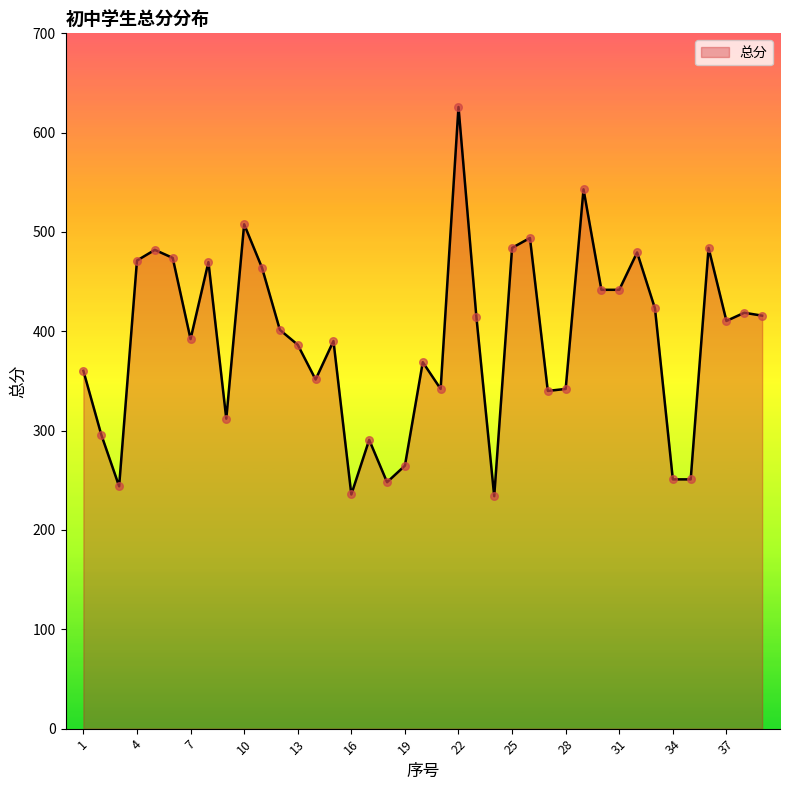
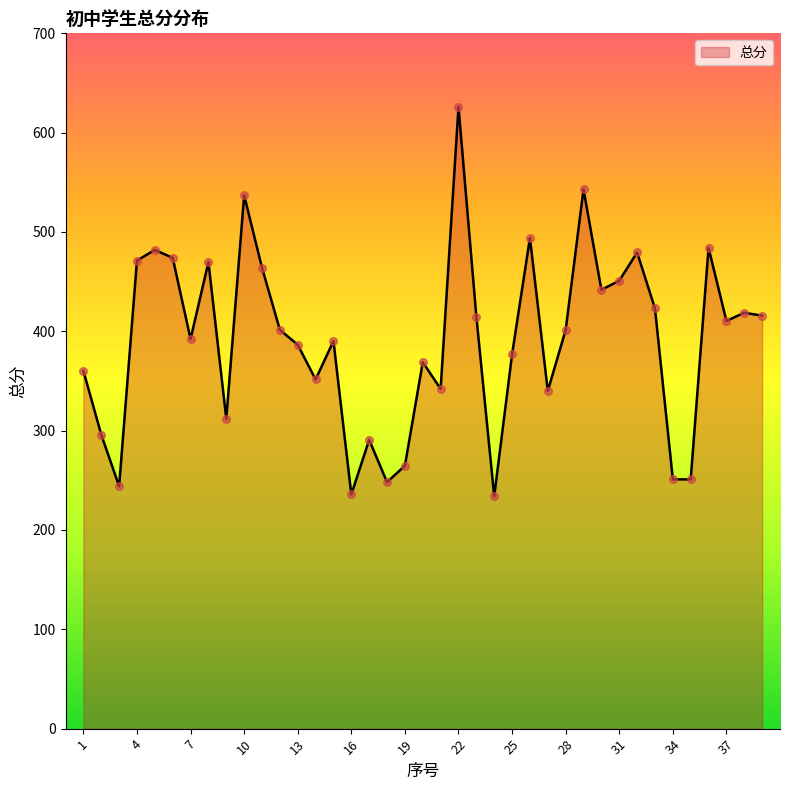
  {
    "1": 360,
    "4": 470,
    "7": 390,
-   "10": 510,
+   "10": 540,
    "13": 390,
    "16": 240,
    "19": 260,
    "22": 630,
-   "25": 480,
-   "28": 340,
-   "31": 440,
+   "25": 380,
+   "28": 400,
+   "31": 450,
    "34": 250,
    "37": 410
  }
